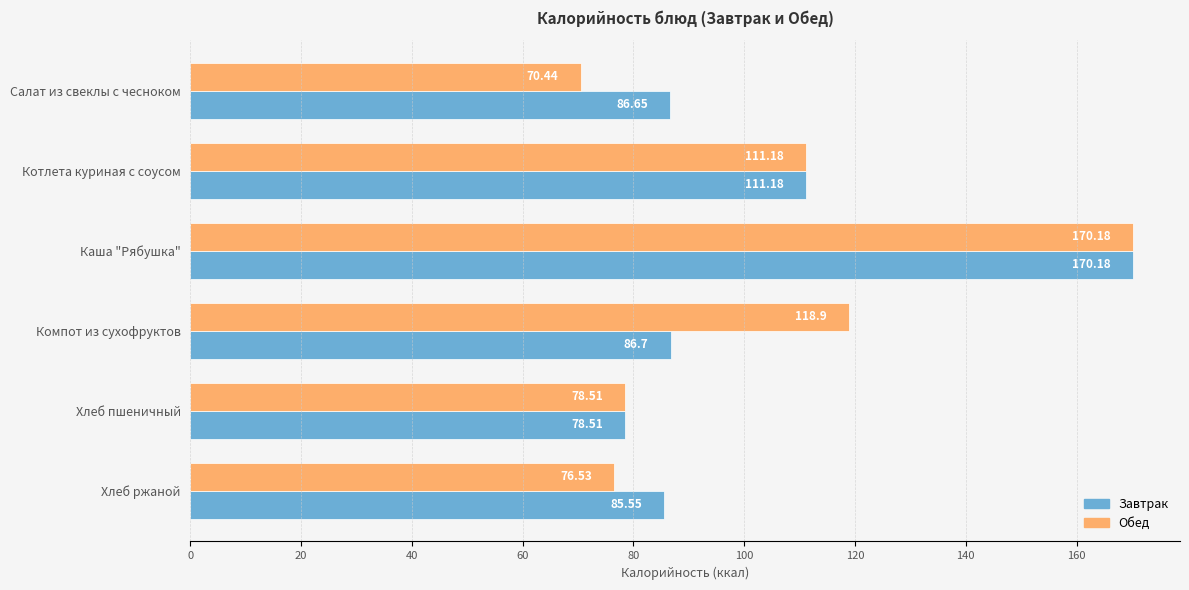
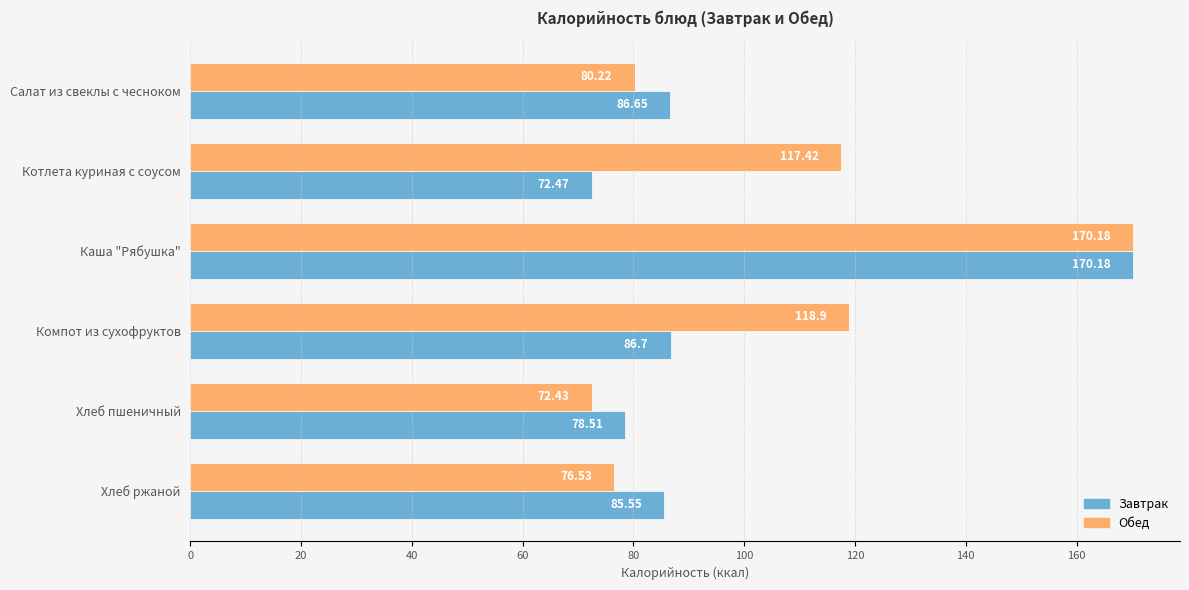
  {
    "Завтрак": {
      "Салат из свеклы с чесноком": 86.65,
-     "Котлета куриная с соусом": 111.18,
+     "Котлета куриная с соусом": 72.47,
      "Каша \"Рябушка\"": 170.18,
      "Компот из сухофруктов": 86.7,
      "Хлеб пшеничный": 78.51,
      "Хлеб ржаной": 85.55
    },
    "Обед": {
-     "Салат из свеклы с чесноком": 70.44,
-     "Котлета куриная с соусом": 111.18,
+     "Салат из свеклы с чесноком": 80.22,
+     "Котлета куриная с соусом": 117.42,
      "Каша \"Рябушка\"": 170.18,
      "Компот из сухофруктов": 118.9,
-     "Хлеб пшеничный": 78.51,
+     "Хлеб пшеничный": 72.43,
      "Хлеб ржаной": 76.53
    }
  }
